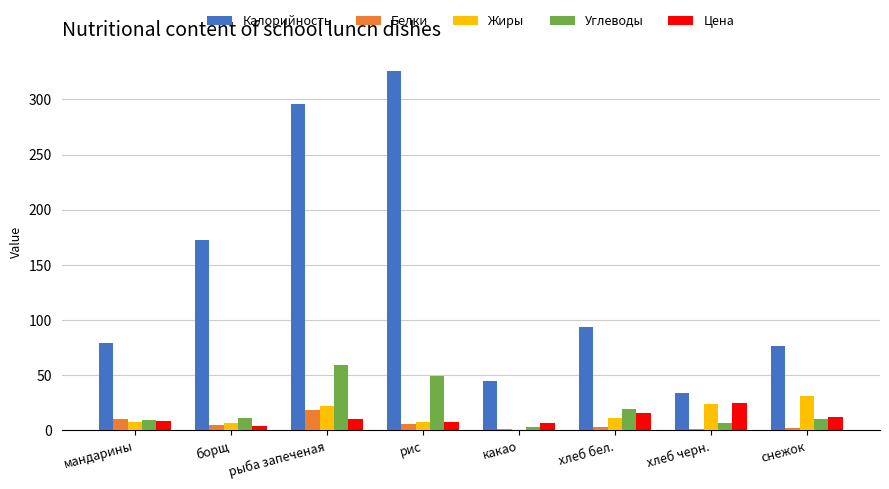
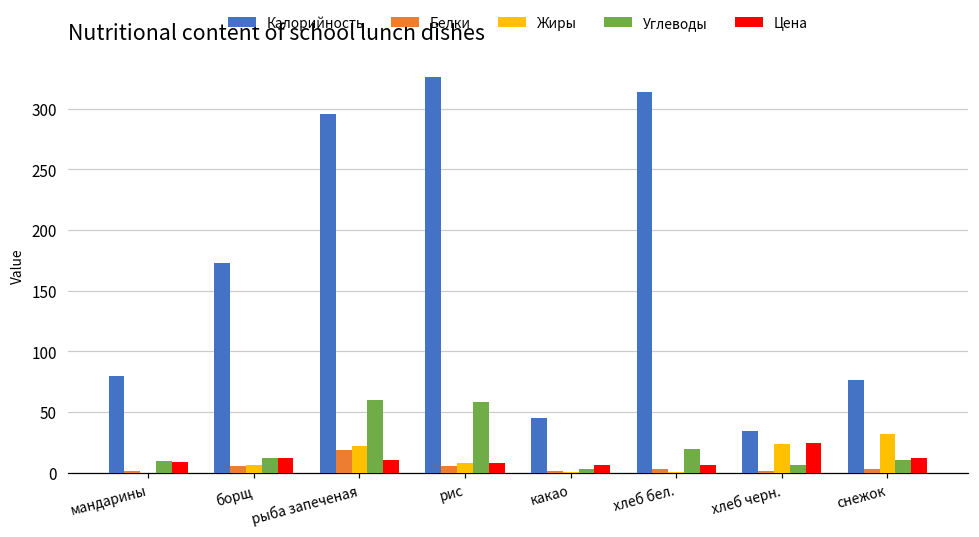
  {
    "Калорийность": {
      "мандарины": 80,
      "борщ": 173,
      "рыба запеченая": 296,
      "рис": 326,
      "какао": 45,
-     "хлеб бел.": 94,
+     "хлеб бел.": 313,
      "хлеб черн.": 34,
      "снежок": 77
    },
    "Белки": {
-     "мандарины": 10,
+     "мандарины": 1,
      "борщ": 5,
      "рыба запеченая": 19,
      "рис": 6,
      "хлеб бел.": 3,
      "снежок": 3
    },
    "Жиры": {
-     "мандарины": 8,
+     "мандарины": 0,
      "борщ": 7,
      "рыба запеченая": 22,
      "рис": 8,
-     "хлеб бел.": 11,
+     "хлеб бел.": 0,
      "хлеб черн.": 24,
      "снежок": 32
    },
    "Углеводы": {
      "мандарины": 10,
      "борщ": 12,
      "рыба запеченая": 60,
-     "рис": 50,
+     "рис": 58,
      "какао": 3,
      "хлеб бел.": 20,
      "хлеб черн.": 7,
      "снежок": 11
    },
    "Цена": {
      "мандарины": 8,
-     "борщ": 4,
+     "борщ": 12,
      "рыба запеченая": 10,
      "рис": 8,
      "какао": 7,
-     "хлеб бел.": 16,
+     "хлеб бел.": 6,
      "хлеб черн.": 25,
      "снежок": 12
    }
  }
